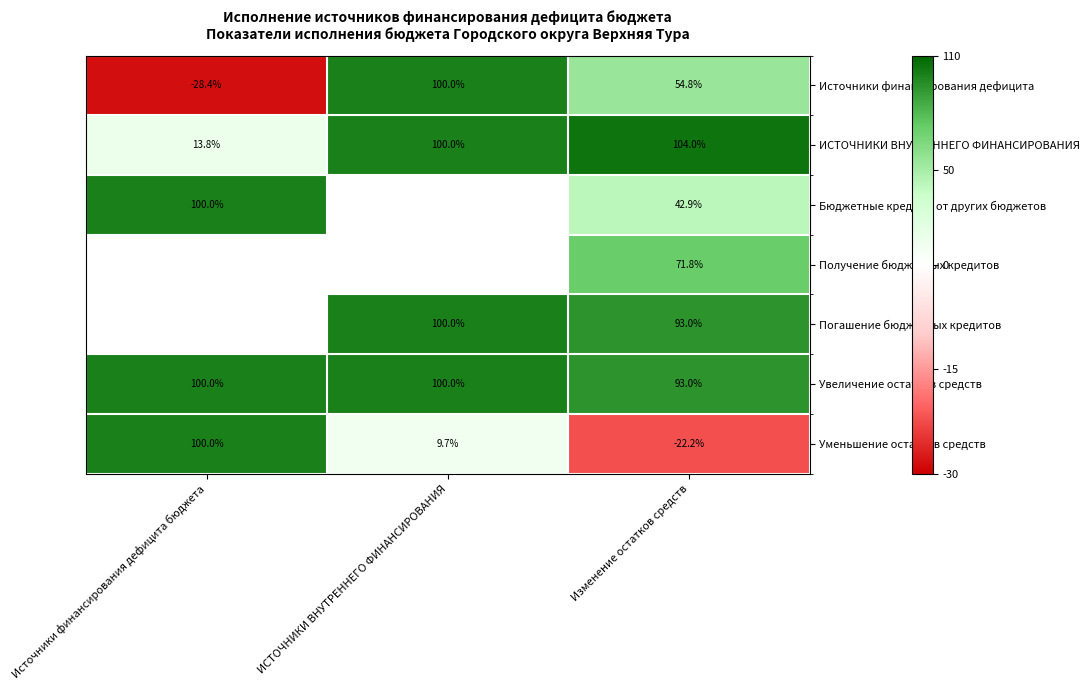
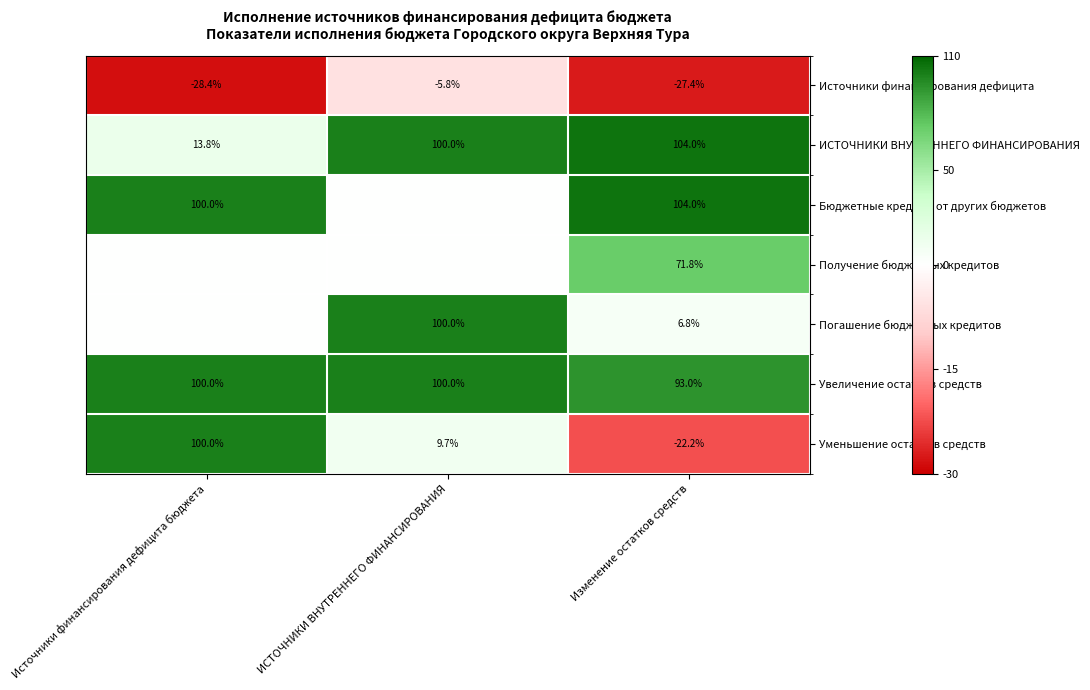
  {
    "Источники финансирования дефицита": {
      "Источники финансирования дефицита бюджета": "-28.4%",
-     "ИСТОЧНИКИ ВНУТРЕННЕГО ФИНАНСИРОВАНИЯ": "100.0%",
-     "Изменение остатков средств": "54.8%"
+     "ИСТОЧНИКИ ВНУТРЕННЕГО ФИНАНСИРОВАНИЯ": "-5.8%",
+     "Изменение остатков средств": "-27.4%"
    },
    "ИСТОЧНИКИ ВНУТРЕННЕГО ФИНАНСИРОВАНИЯ": {
      "Источники финансирования дефицита бюджета": "13.8%",
      "ИСТОЧНИКИ ВНУТРЕННЕГО ФИНАНСИРОВАНИЯ": "100.0%",
      "Изменение остатков средств": "104.0%"
    },
    "Бюджетные кредиты от других бюджетов": {
      "Источники финансирования дефицита бюджета": "100.0%",
-     "Изменение остатков средств": "42.9%"
+     "Изменение остатков средств": "104.0%"
    },
    "Получение бюджетных кредитов": {
      "Изменение остатков средств": "71.8%"
    },
    "Погашение бюджетных кредитов": {
      "ИСТОЧНИКИ ВНУТРЕННЕГО ФИНАНСИРОВАНИЯ": "100.0%",
-     "Изменение остатков средств": "93.0%"
+     "Изменение остатков средств": "6.8%"
    },
    "Увеличение остатков средств": {
      "Источники финансирования дефицита бюджета": "100.0%",
      "ИСТОЧНИКИ ВНУТРЕННЕГО ФИНАНСИРОВАНИЯ": "100.0%",
      "Изменение остатков средств": "93.0%"
    },
    "Уменьшение остатков средств": {
      "Источники финансирования дефицита бюджета": "100.0%",
      "ИСТОЧНИКИ ВНУТРЕННЕГО ФИНАНСИРОВАНИЯ": "9.7%",
      "Изменение остатков средств": "-22.2%"
    }
  }
